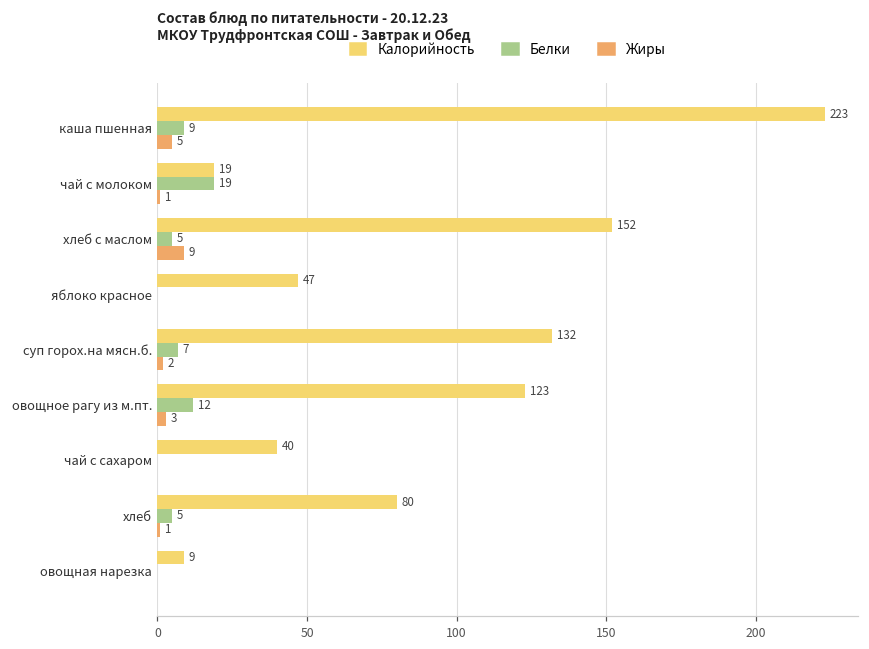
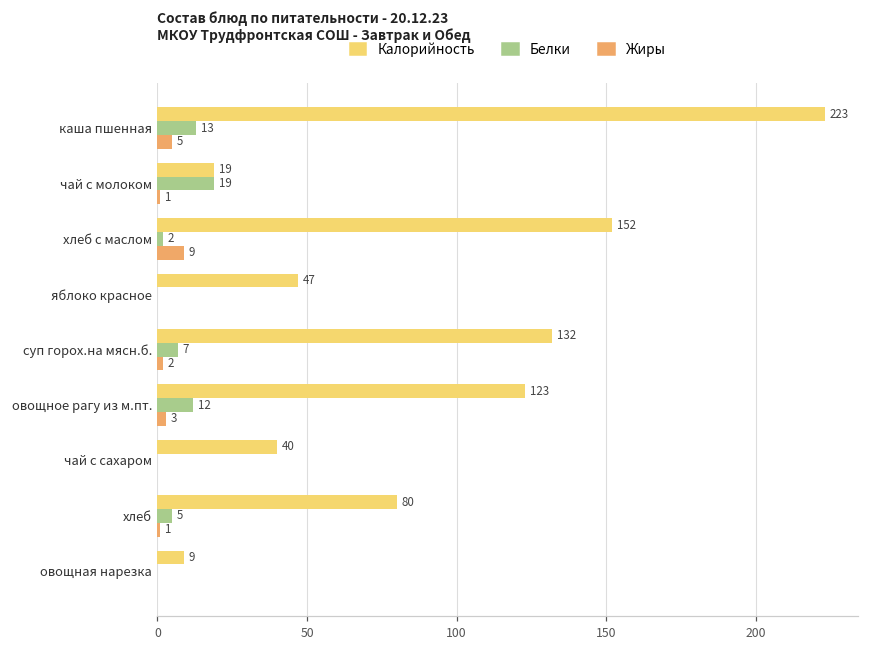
  {
    "Белки": {
-     "каша пшенная": 9,
+     "каша пшенная": 13,
      "чай с молоком": 19,
-     "хлеб с маслом": 5,
+     "хлеб с маслом": 2,
      "суп горох.на мясн.б.": 7,
      "овощное рагу из м.пт.": 12,
      "хлеб": 5
    }
  }
